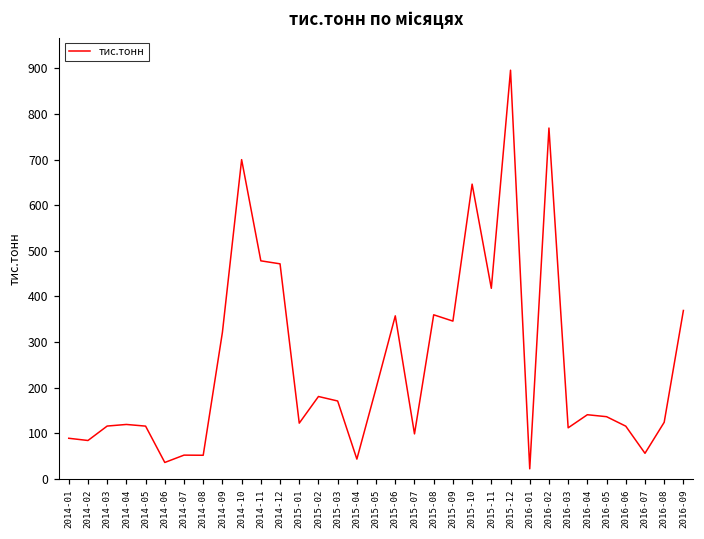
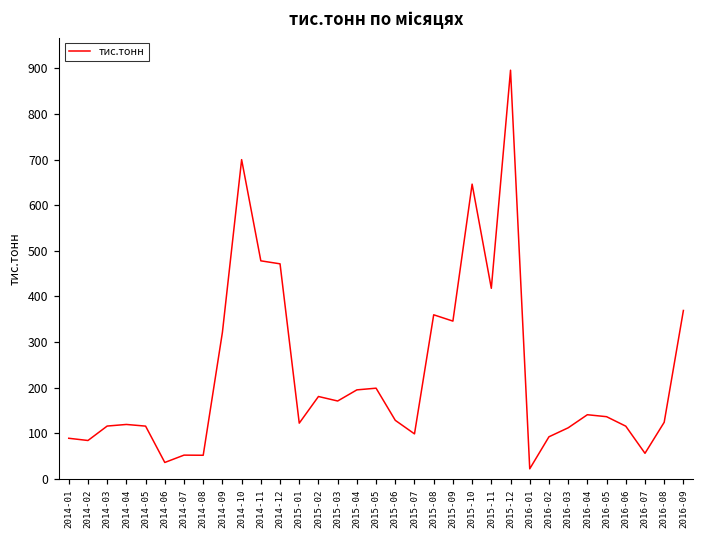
  {
    "2014-01": 90,
    "2014-02": 80,
    "2014-03": 120,
    "2014-04": 120,
    "2014-05": 120,
    "2014-06": 40,
    "2014-07": 50,
    "2014-08": 50,
    "2014-09": 320,
    "2014-10": 700,
    "2014-11": 480,
    "2014-12": 470,
    "2015-01": 120,
    "2015-02": 180,
    "2015-03": 170,
-   "2015-04": 40,
+   "2015-04": 200,
    "2015-05": 200,
-   "2015-06": 360,
+   "2015-06": 130,
    "2015-07": 100,
    "2015-08": 360,
    "2015-09": 350,
    "2015-10": 650,
    "2015-11": 420,
    "2015-12": 900,
    "2016-01": 20,
-   "2016-02": 770,
+   "2016-02": 90,
    "2016-03": 110,
    "2016-04": 140,
    "2016-05": 140,
    "2016-06": 120,
    "2016-07": 60,
    "2016-08": 120,
    "2016-09": 370
  }
